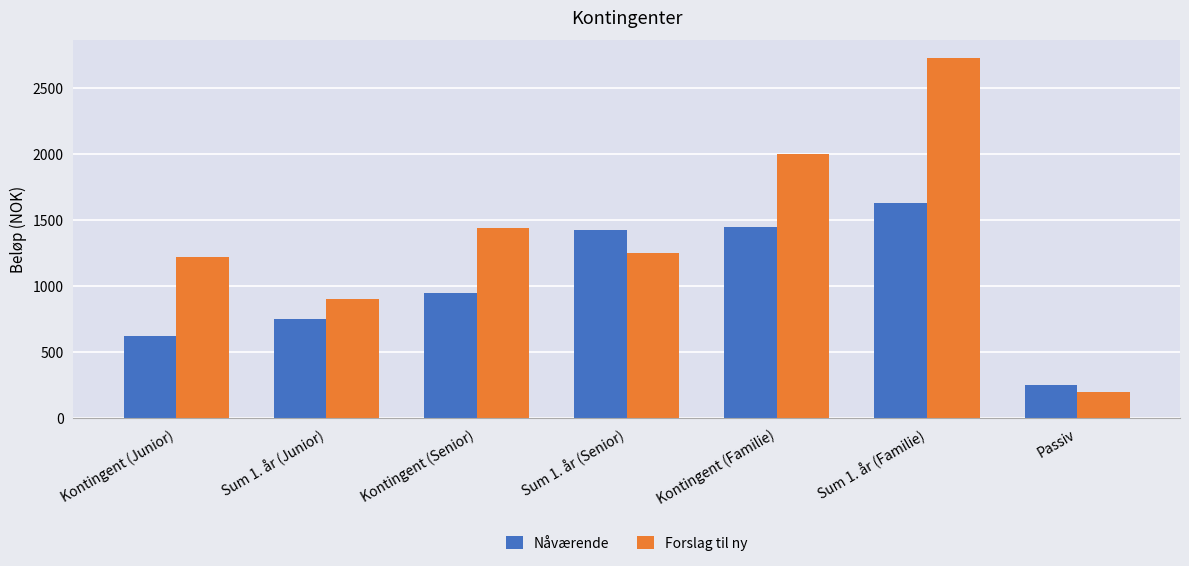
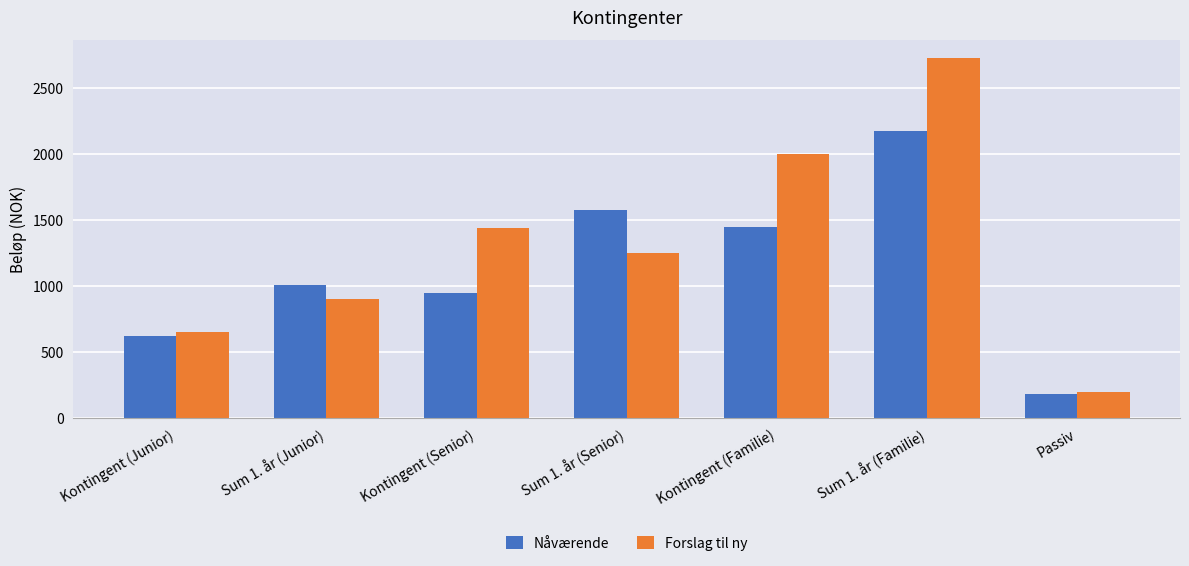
  {
    "Nåværende": {
      "Kontingent (Junior)": 620,
-     "Sum 1. år (Junior)": 750,
+     "Sum 1. år (Junior)": 1010,
      "Kontingent (Senior)": 950,
-     "Sum 1. år (Senior)": 1430,
+     "Sum 1. år (Senior)": 1580,
      "Kontingent (Familie)": 1450,
-     "Sum 1. år (Familie)": 1630,
-     "Passiv": 250
+     "Sum 1. år (Familie)": 2180,
+     "Passiv": 180
    },
    "Forslag til ny": {
-     "Kontingent (Junior)": 1220,
+     "Kontingent (Junior)": 650,
      "Sum 1. år (Junior)": 900,
      "Kontingent (Senior)": 1440,
      "Sum 1. år (Senior)": 1250,
      "Kontingent (Familie)": 2000,
      "Sum 1. år (Familie)": 2730,
      "Passiv": 200
    }
  }
